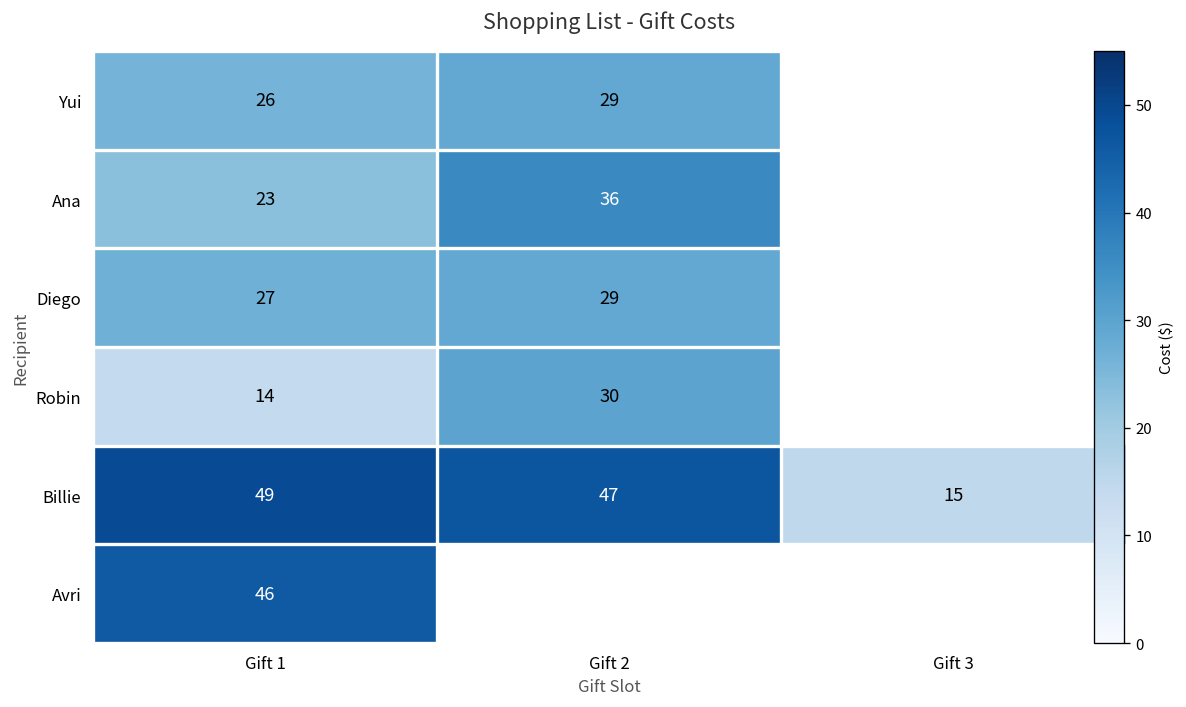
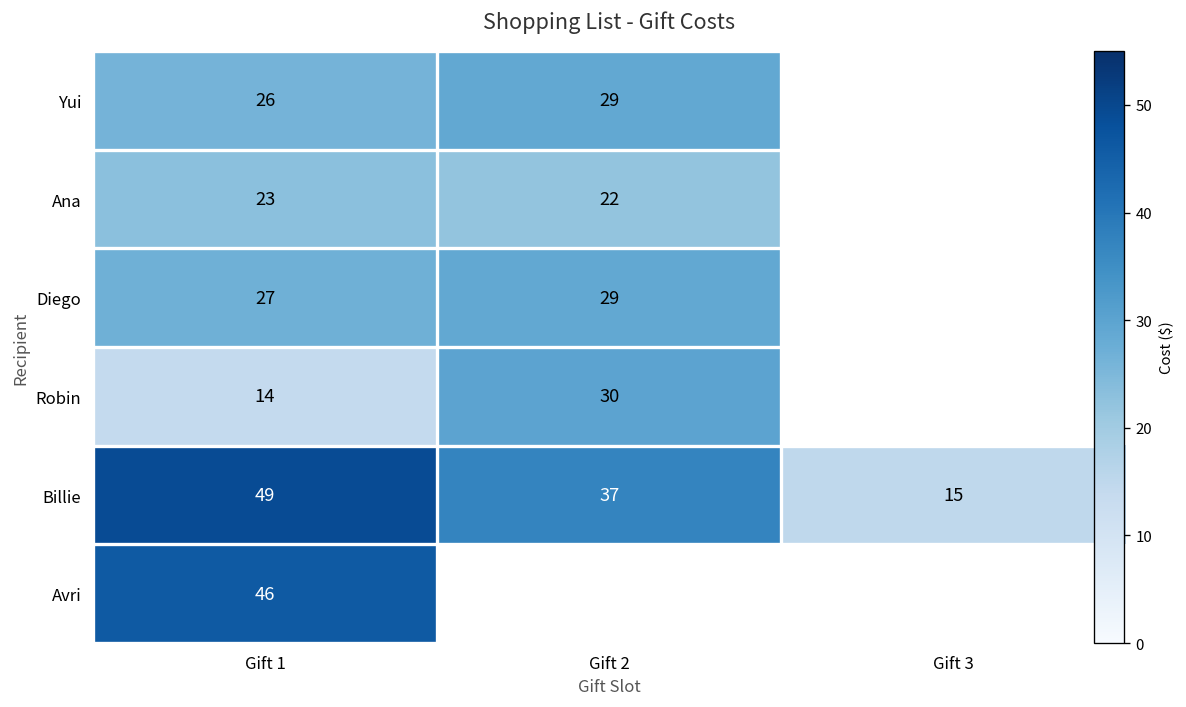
  {
    "Yui": {
      "Gift 1": 26,
      "Gift 2": 29
    },
    "Ana": {
      "Gift 1": 23,
-     "Gift 2": 36
+     "Gift 2": 22
    },
    "Diego": {
      "Gift 1": 27,
      "Gift 2": 29
    },
    "Robin": {
      "Gift 1": 14,
      "Gift 2": 30
    },
    "Billie": {
      "Gift 1": 49,
-     "Gift 2": 47,
+     "Gift 2": 37,
      "Gift 3": 15
    },
    "Avri": {
      "Gift 1": 46
    }
  }
